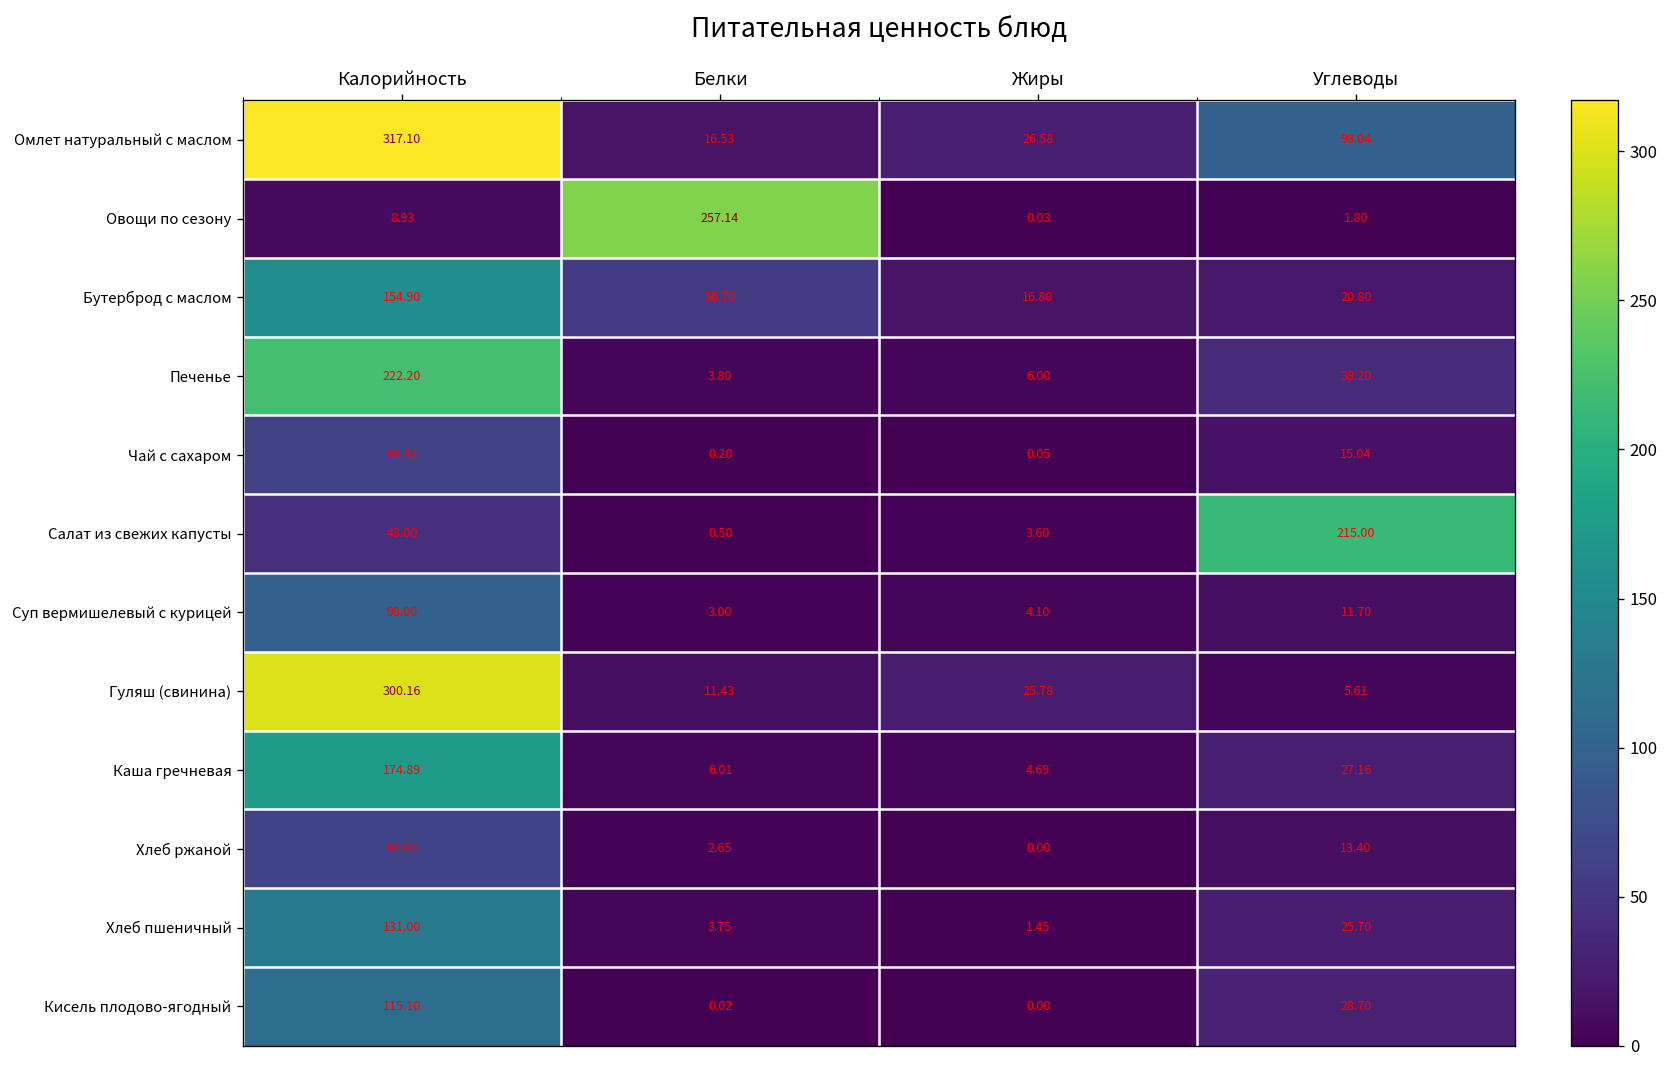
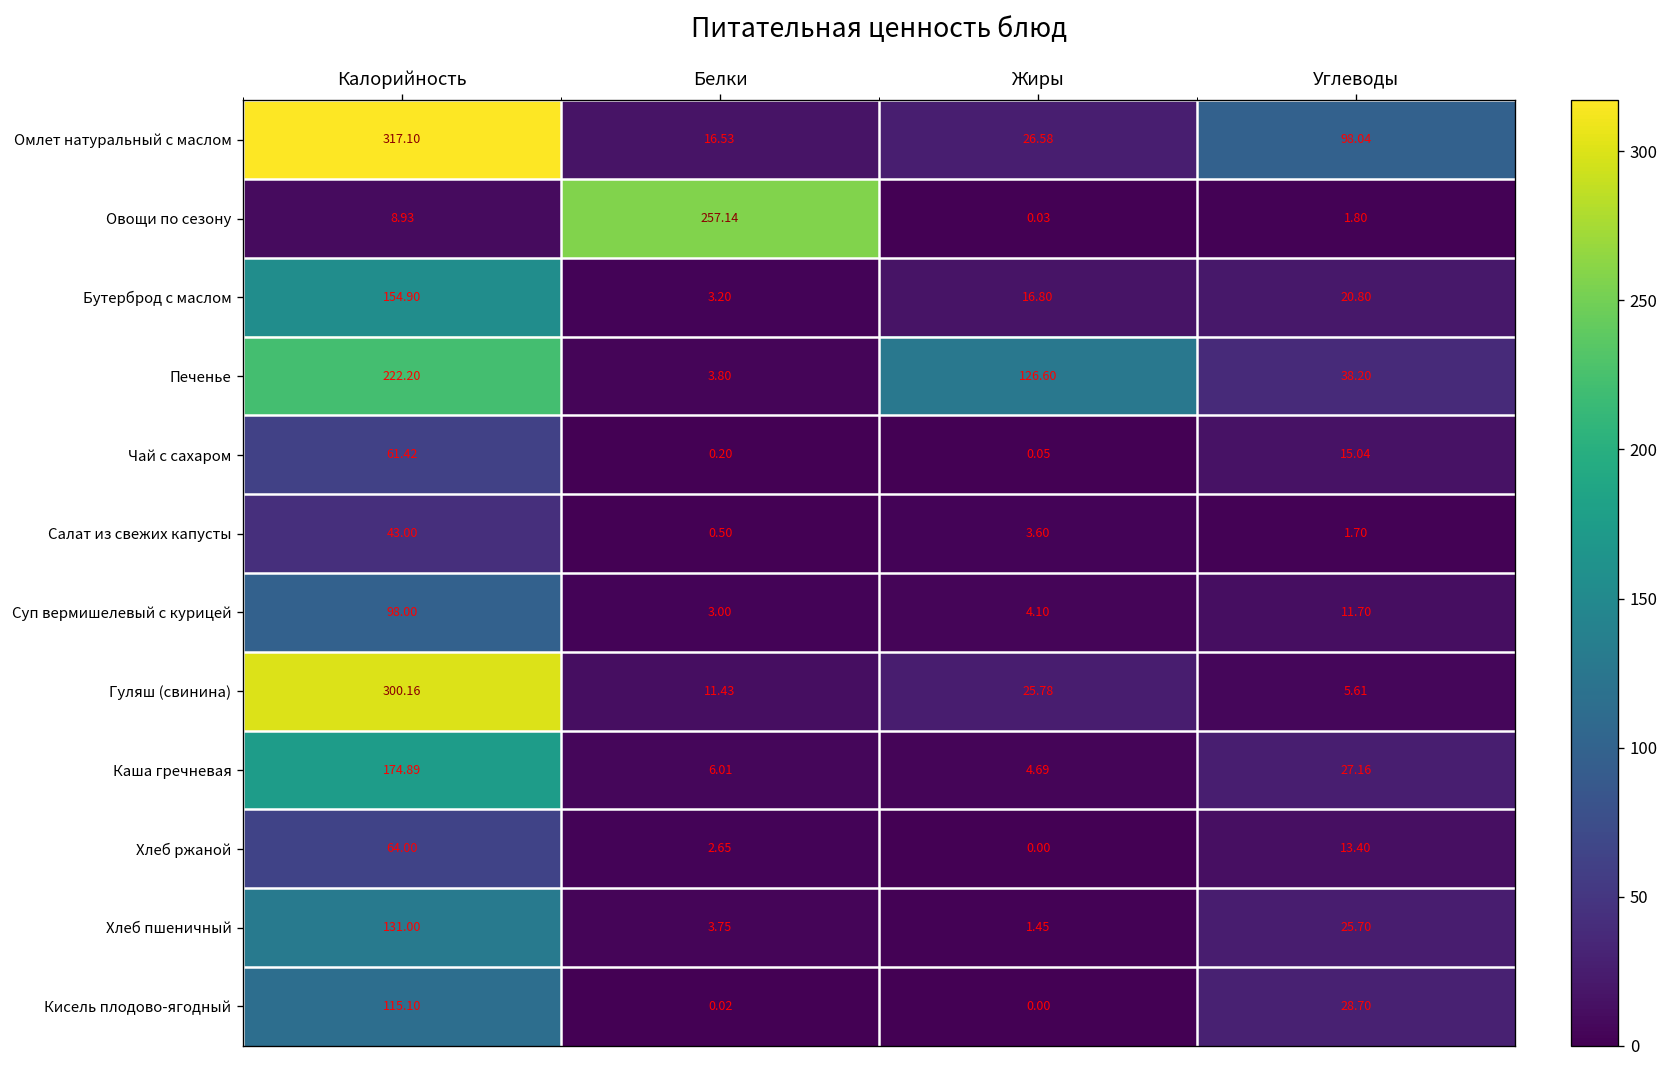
  {
    "Омлет натуральный с маслом": {
      "Калорийность": 317.10,
      "Белки": 16.53,
      "Жиры": 26.58,
      "Углеводы": 98.04
    },
    "Овощи по сезону": {
      "Калорийность": 8.93,
      "Белки": 257.14,
      "Жиры": 0.03,
      "Углеводы": 1.80
    },
    "Бутерброд с маслом": {
      "Калорийность": 154.90,
-     "Белки": 56.70,
+     "Белки": 3.20,
      "Жиры": 16.80,
      "Углеводы": 20.80
    },
    "Печенье": {
      "Калорийность": 222.20,
      "Белки": 3.80,
-     "Жиры": 6.00,
+     "Жиры": 126.60,
      "Углеводы": 38.20
    },
    "Чай с сахаром": {
      "Калорийность": 61.42,
      "Белки": 0.20,
      "Жиры": 0.05,
      "Углеводы": 15.04
    },
    "Салат из свежих капусты": {
      "Калорийность": 43.00,
      "Белки": 0.50,
      "Жиры": 3.60,
-     "Углеводы": 215.00
+     "Углеводы": 1.70
    },
    "Суп вермишелевый с курицей": {
      "Калорийность": 98.00,
      "Белки": 3.00,
      "Жиры": 4.10,
      "Углеводы": 11.70
    },
    "Гуляш (свинина)": {
      "Калорийность": 300.16,
      "Белки": 11.43,
      "Жиры": 25.78,
      "Углеводы": 5.61
    },
    "Каша гречневая": {
      "Калорийность": 174.89,
      "Белки": 6.01,
      "Жиры": 4.69,
      "Углеводы": 27.16
    },
    "Хлеб ржаной": {
      "Калорийность": 64.00,
      "Белки": 2.65,
      "Жиры": 0.00,
      "Углеводы": 13.40
    },
    "Хлеб пшеничный": {
      "Калорийность": 131.00,
      "Белки": 3.75,
      "Жиры": 1.45,
      "Углеводы": 25.70
    },
    "Кисель плодово-ягодный": {
      "Калорийность": 115.10,
      "Белки": 0.02,
      "Жиры": 0.00,
      "Углеводы": 28.70
    }
  }
